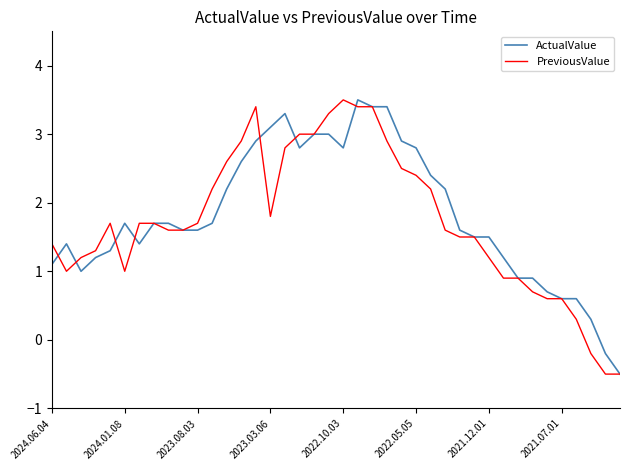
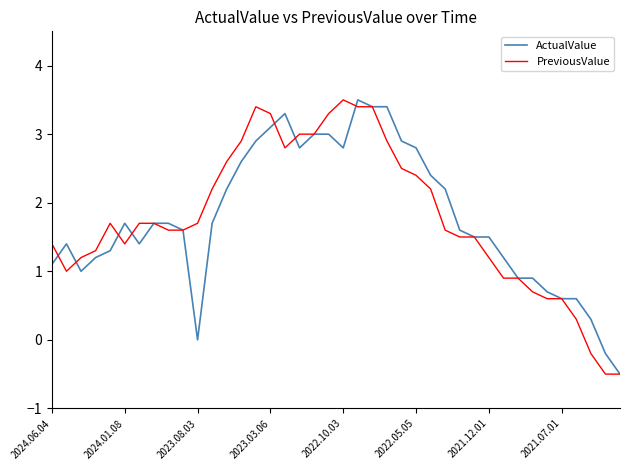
  {
    "ActualValue": {
      "2024.06.04": 1.1,
      "2024.01.08": 1.7,
-     "2023.08.03": 1.6,
+     "2023.08.03": 0.0,
      "2023.03.06": 3.1,
      "2022.10.03": 2.8,
      "2022.05.05": 2.8,
      "2021.12.01": 1.5
    },
    "PreviousValue": {
      "2024.06.04": 1.4,
-     "2024.01.08": 1.0,
+     "2024.01.08": 1.4,
      "2023.08.03": 1.7,
-     "2023.03.06": 1.8,
+     "2023.03.06": 3.3,
      "2022.10.03": 3.5,
      "2022.05.05": 2.4,
      "2021.12.01": 1.2
    }
  }
